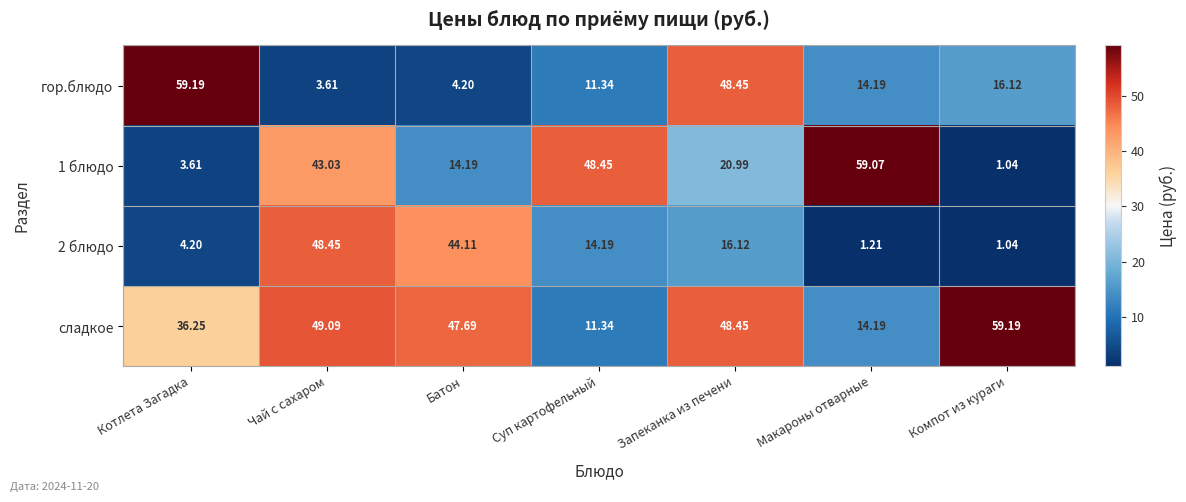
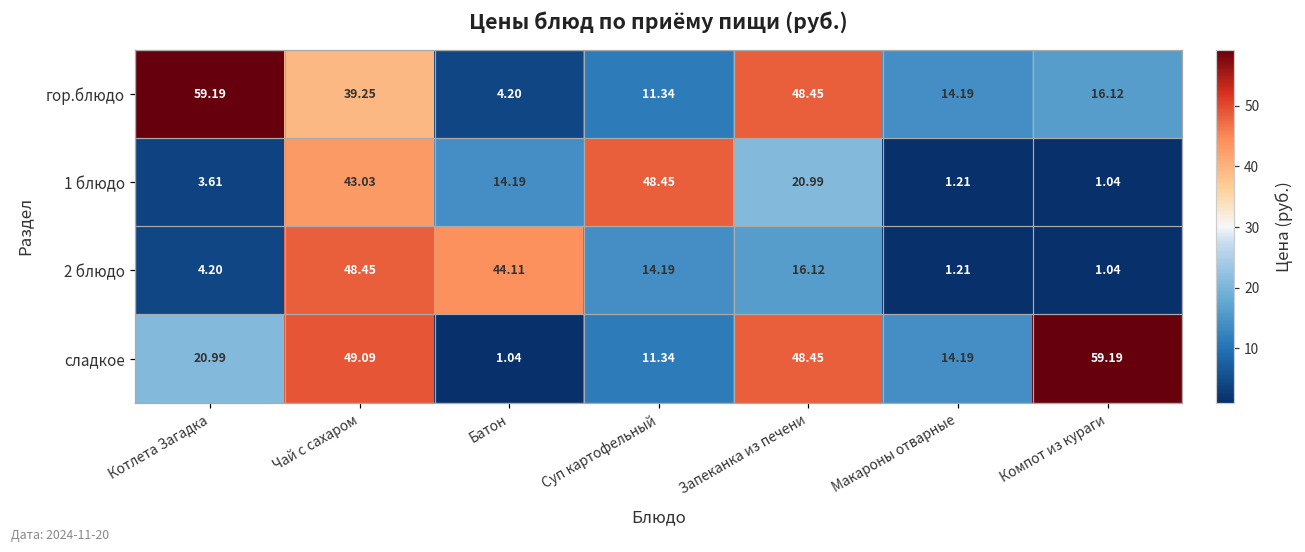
  {
    "гор.блюдо": {
      "Котлета Загадка": 59.19,
-     "Чай с сахаром": 3.61,
+     "Чай с сахаром": 39.25,
      "Батон": 4.20,
      "Суп картофельный": 11.34,
      "Запеканка из печени": 48.45,
      "Макароны отварные": 14.19,
      "Компот из кураги": 16.12
    },
    "1 блюдо": {
      "Котлета Загадка": 3.61,
      "Чай с сахаром": 43.03,
      "Батон": 14.19,
      "Суп картофельный": 48.45,
      "Запеканка из печени": 20.99,
-     "Макароны отварные": 59.07,
+     "Макароны отварные": 1.21,
      "Компот из кураги": 1.04
    },
    "2 блюдо": {
      "Котлета Загадка": 4.20,
      "Чай с сахаром": 48.45,
      "Батон": 44.11,
      "Суп картофельный": 14.19,
      "Запеканка из печени": 16.12,
      "Макароны отварные": 1.21,
      "Компот из кураги": 1.04
    },
    "сладкое": {
-     "Котлета Загадка": 36.25,
+     "Котлета Загадка": 20.99,
      "Чай с сахаром": 49.09,
-     "Батон": 47.69,
+     "Батон": 1.04,
      "Суп картофельный": 11.34,
      "Запеканка из печени": 48.45,
      "Макароны отварные": 14.19,
      "Компот из кураги": 59.19
    }
  }
